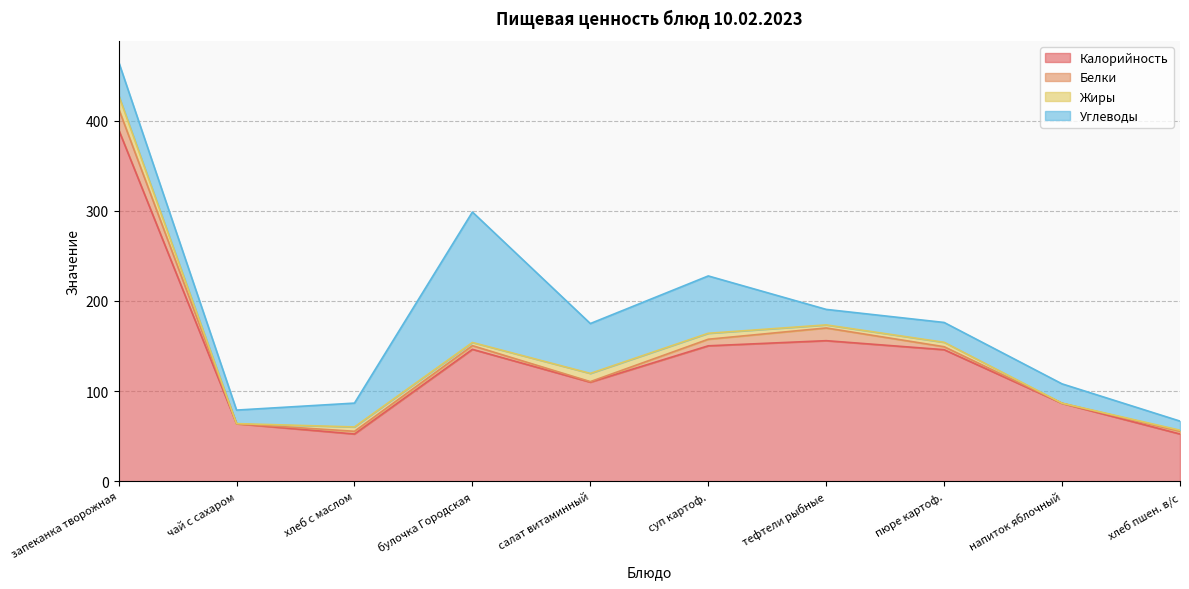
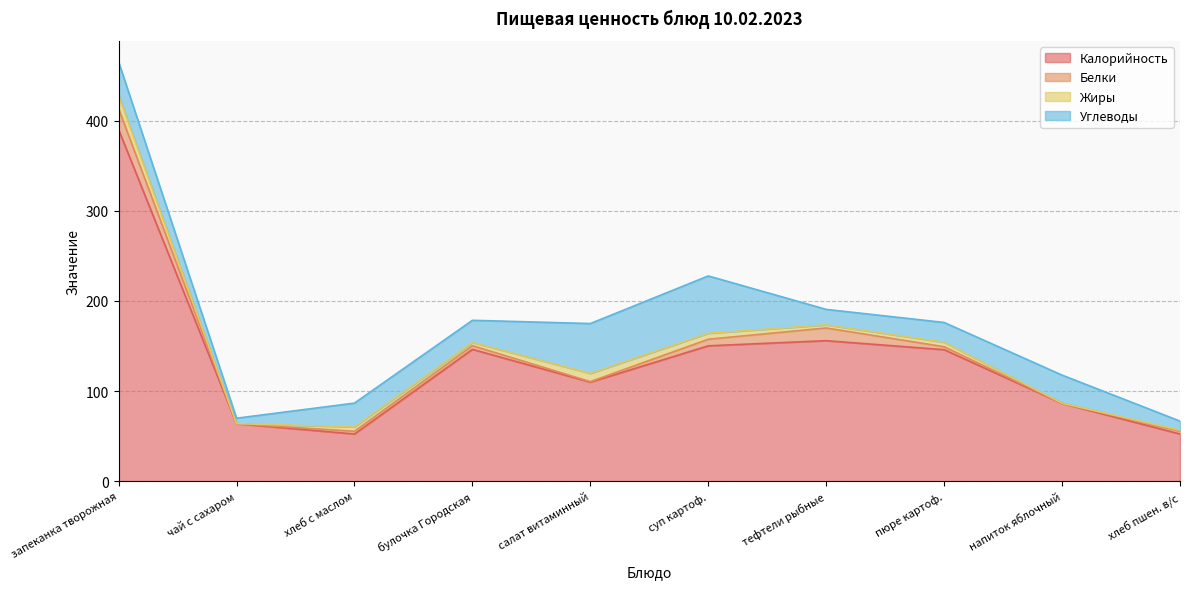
  {
    "Углеводы": {
      "запеканка творожная": 40,
-     "чай с сахаром": 20,
+     "чай с сахаром": 10,
      "хлеб с маслом": 30,
-     "булочка Городская": 140,
+     "булочка Городская": 20,
      "салат витаминный": 60,
      "суп картоф.": 60,
      "тефтели рыбные": 20,
      "пюре картоф.": 20,
-     "напиток яблочный": 20,
+     "напиток яблочный": 30,
      "хлеб пшен. в/с": 10
    }
  }
